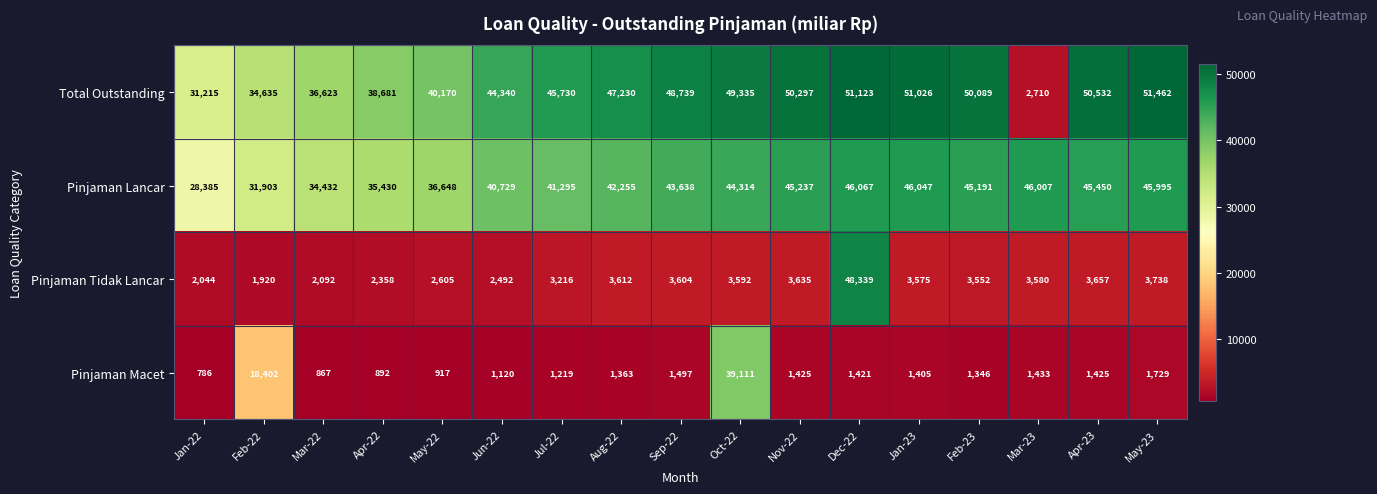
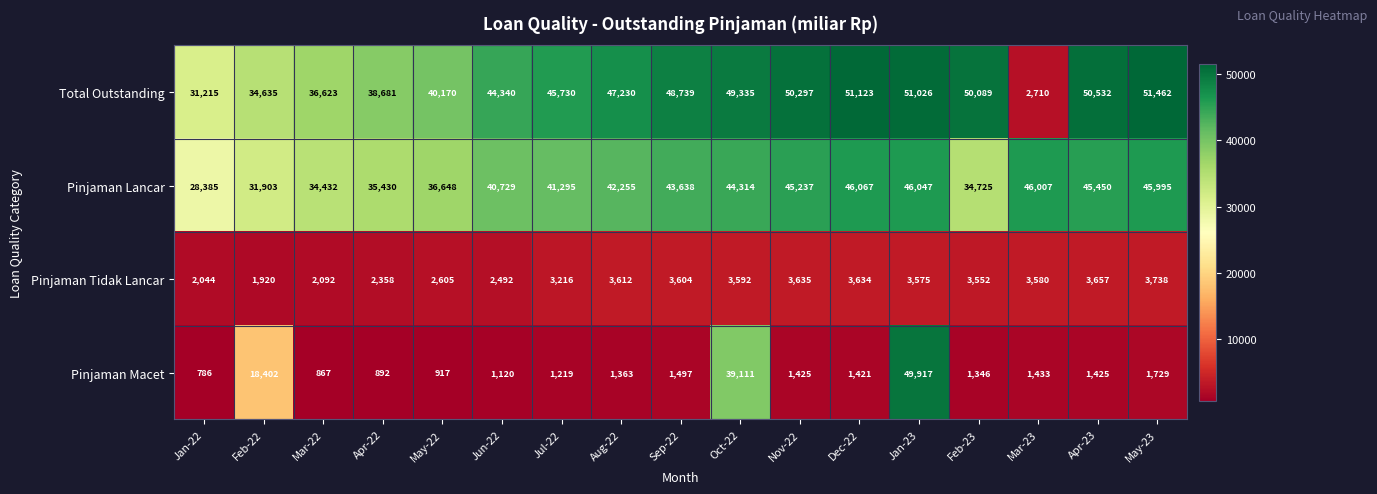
  {
    "Total Outstanding": {
      "Jan-22": "31,215",
      "Feb-22": "34,635",
      "Mar-22": "36,623",
      "Apr-22": "38,681",
      "May-22": "40,170",
      "Jun-22": "44,340",
      "Jul-22": "45,730",
      "Aug-22": "47,230",
      "Sep-22": "48,739",
      "Oct-22": "49,335",
      "Nov-22": "50,297",
      "Dec-22": "51,123",
      "Jan-23": "51,026",
      "Feb-23": "50,089",
      "Mar-23": "2,710",
      "Apr-23": "50,532",
      "May-23": "51,462"
    },
    "Pinjaman Lancar": {
      "Jan-22": "28,385",
      "Feb-22": "31,903",
      "Mar-22": "34,432",
      "Apr-22": "35,430",
      "May-22": "36,648",
      "Jun-22": "40,729",
      "Jul-22": "41,295",
      "Aug-22": "42,255",
      "Sep-22": "43,638",
      "Oct-22": "44,314",
      "Nov-22": "45,237",
      "Dec-22": "46,067",
      "Jan-23": "46,047",
-     "Feb-23": "45,191",
+     "Feb-23": "34,725",
      "Mar-23": "46,007",
      "Apr-23": "45,450",
      "May-23": "45,995"
    },
    "Pinjaman Tidak Lancar": {
      "Jan-22": "2,044",
      "Feb-22": "1,920",
      "Mar-22": "2,092",
      "Apr-22": "2,358",
      "May-22": "2,605",
      "Jun-22": "2,492",
      "Jul-22": "3,216",
      "Aug-22": "3,612",
      "Sep-22": "3,604",
      "Oct-22": "3,592",
      "Nov-22": "3,635",
-     "Dec-22": "48,339",
+     "Dec-22": "3,634",
      "Jan-23": "3,575",
      "Feb-23": "3,552",
      "Mar-23": "3,580",
      "Apr-23": "3,657",
      "May-23": "3,738"
    },
    "Pinjaman Macet": {
      "Jan-22": "786",
      "Feb-22": "18,402",
      "Mar-22": "867",
      "Apr-22": "892",
      "May-22": "917",
      "Jun-22": "1,120",
      "Jul-22": "1,219",
      "Aug-22": "1,363",
      "Sep-22": "1,497",
      "Oct-22": "39,111",
      "Nov-22": "1,425",
      "Dec-22": "1,421",
-     "Jan-23": "1,405",
+     "Jan-23": "49,917",
      "Feb-23": "1,346",
      "Mar-23": "1,433",
      "Apr-23": "1,425",
      "May-23": "1,729"
    }
  }
